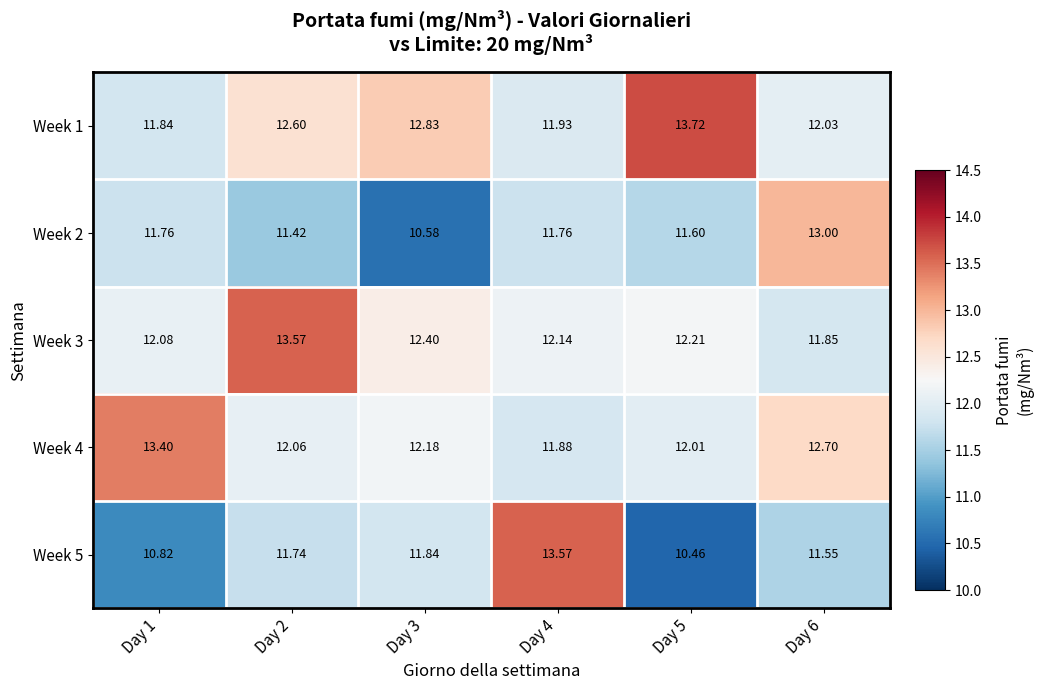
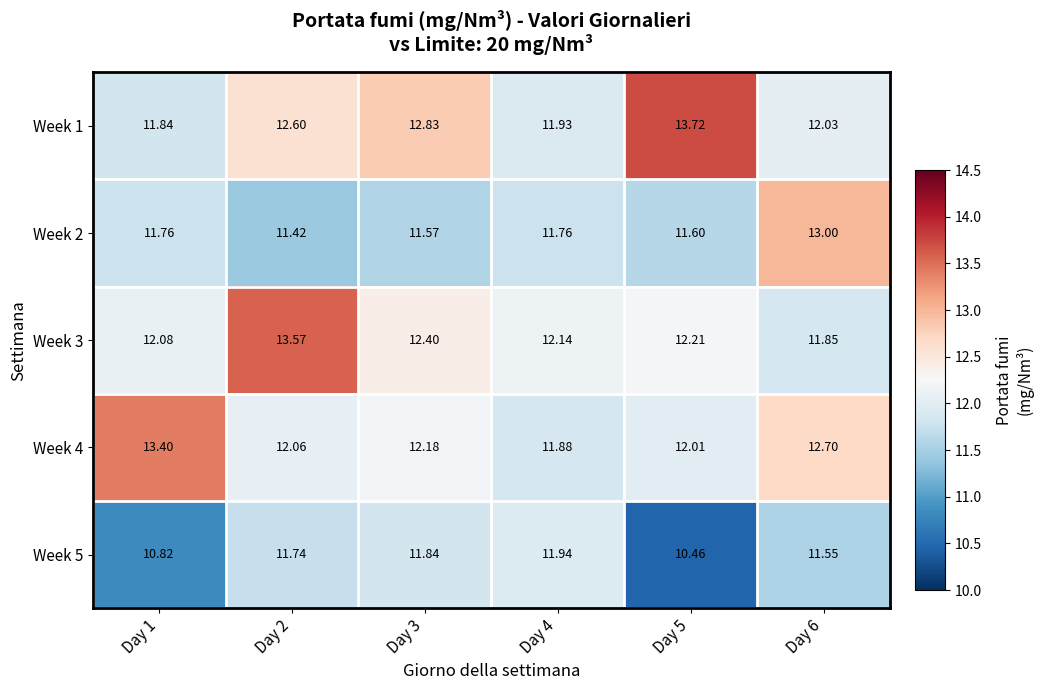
  {
    "Week 1": {
      "Day 1": 11.84,
      "Day 2": 12.60,
      "Day 3": 12.83,
      "Day 4": 11.93,
      "Day 5": 13.72,
      "Day 6": 12.03
    },
    "Week 2": {
      "Day 1": 11.76,
      "Day 2": 11.42,
-     "Day 3": 10.58,
+     "Day 3": 11.57,
      "Day 4": 11.76,
      "Day 5": 11.60,
      "Day 6": 13.00
    },
    "Week 3": {
      "Day 1": 12.08,
      "Day 2": 13.57,
      "Day 3": 12.40,
      "Day 4": 12.14,
      "Day 5": 12.21,
      "Day 6": 11.85
    },
    "Week 4": {
      "Day 1": 13.40,
      "Day 2": 12.06,
      "Day 3": 12.18,
      "Day 4": 11.88,
      "Day 5": 12.01,
      "Day 6": 12.70
    },
    "Week 5": {
      "Day 1": 10.82,
      "Day 2": 11.74,
      "Day 3": 11.84,
-     "Day 4": 13.57,
+     "Day 4": 11.94,
      "Day 5": 10.46,
      "Day 6": 11.55
    }
  }
